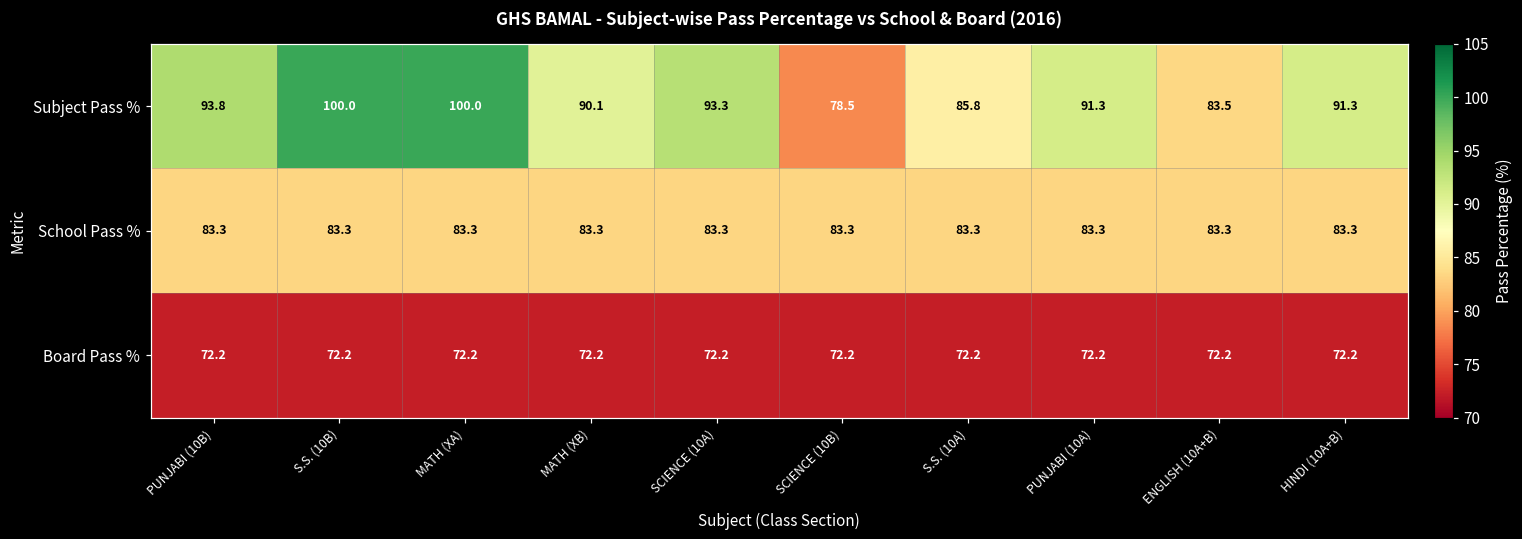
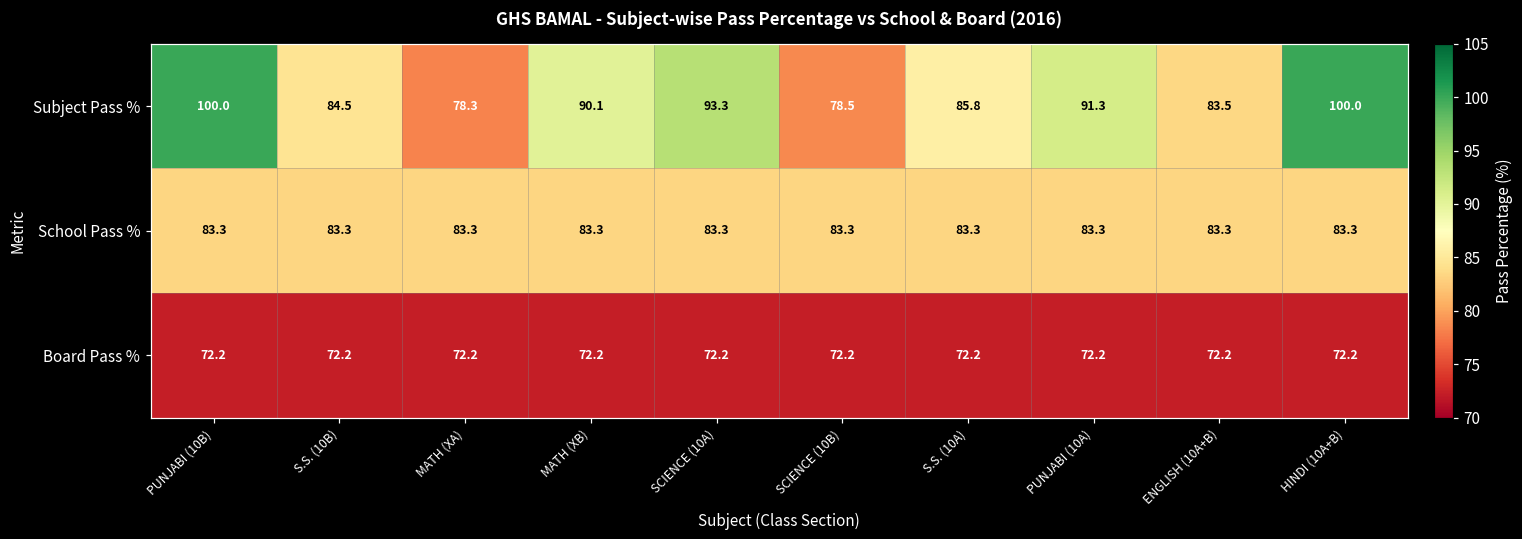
  {
    "Subject Pass %": {
-     "PUNJABI (10B)": 93.8,
-     "S.S. (10B)": 100.0,
-     "MATH (XA)": 100.0,
+     "PUNJABI (10B)": 100.0,
+     "S.S. (10B)": 84.5,
+     "MATH (XA)": 78.3,
      "MATH (XB)": 90.1,
      "SCIENCE (10A)": 93.3,
      "SCIENCE (10B)": 78.5,
      "S.S. (10A)": 85.8,
      "PUNJABI (10A)": 91.3,
      "ENGLISH (10A+B)": 83.5,
-     "HINDI (10A+B)": 91.3
+     "HINDI (10A+B)": 100.0
    },
    "School Pass %": {
      "PUNJABI (10B)": 83.3,
      "S.S. (10B)": 83.3,
      "MATH (XA)": 83.3,
      "MATH (XB)": 83.3,
      "SCIENCE (10A)": 83.3,
      "SCIENCE (10B)": 83.3,
      "S.S. (10A)": 83.3,
      "PUNJABI (10A)": 83.3,
      "ENGLISH (10A+B)": 83.3,
      "HINDI (10A+B)": 83.3
    },
    "Board Pass %": {
      "PUNJABI (10B)": 72.2,
      "S.S. (10B)": 72.2,
      "MATH (XA)": 72.2,
      "MATH (XB)": 72.2,
      "SCIENCE (10A)": 72.2,
      "SCIENCE (10B)": 72.2,
      "S.S. (10A)": 72.2,
      "PUNJABI (10A)": 72.2,
      "ENGLISH (10A+B)": 72.2,
      "HINDI (10A+B)": 72.2
    }
  }
